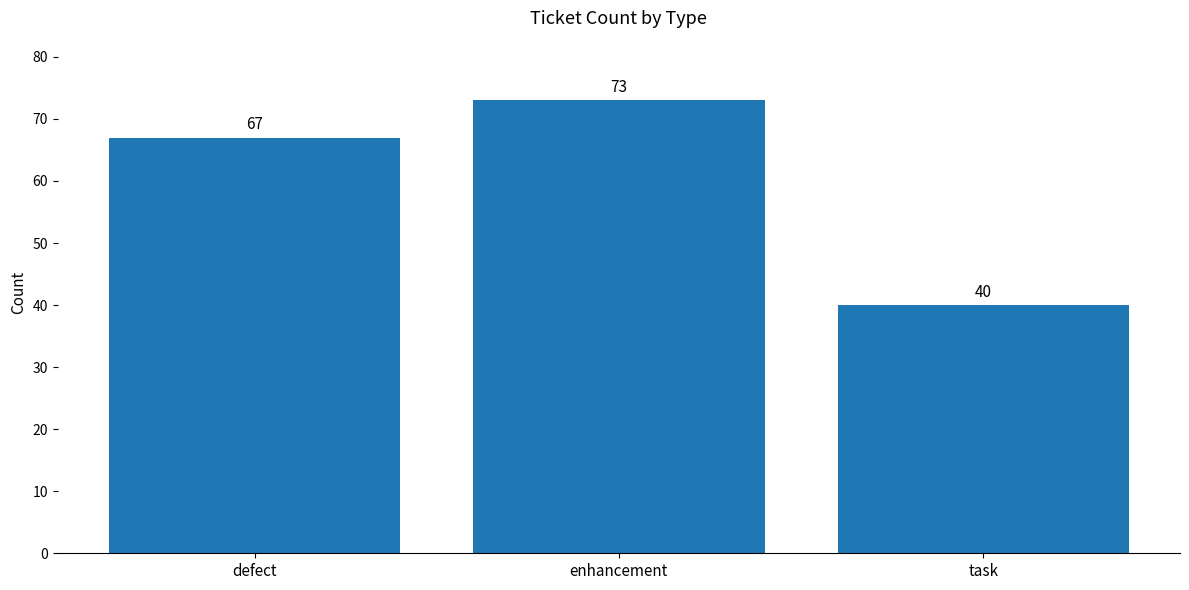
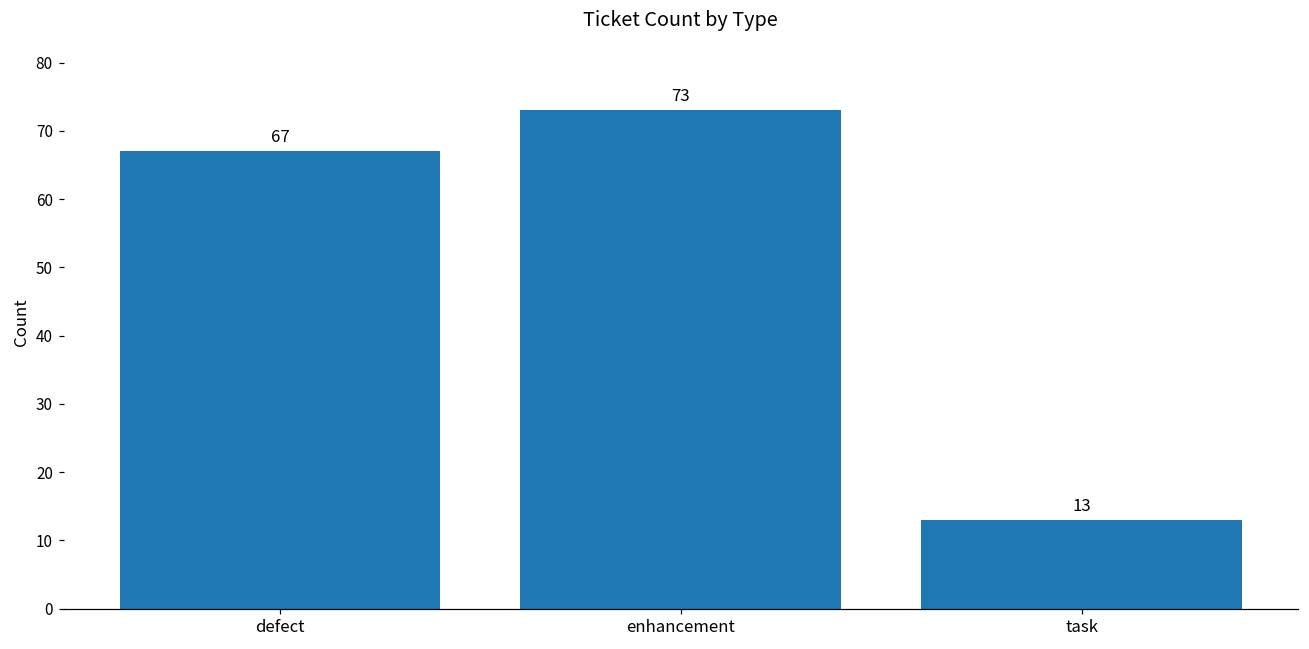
  {
    "defect": 67,
    "enhancement": 73,
-   "task": 40
+   "task": 13
  }
